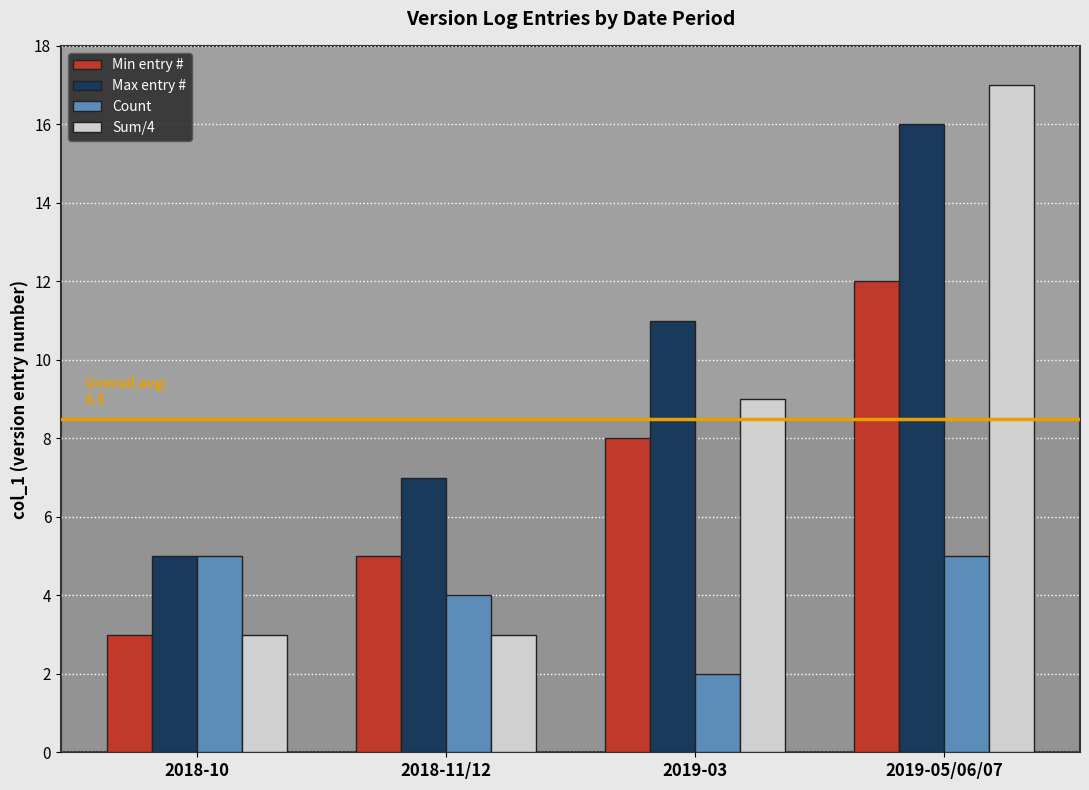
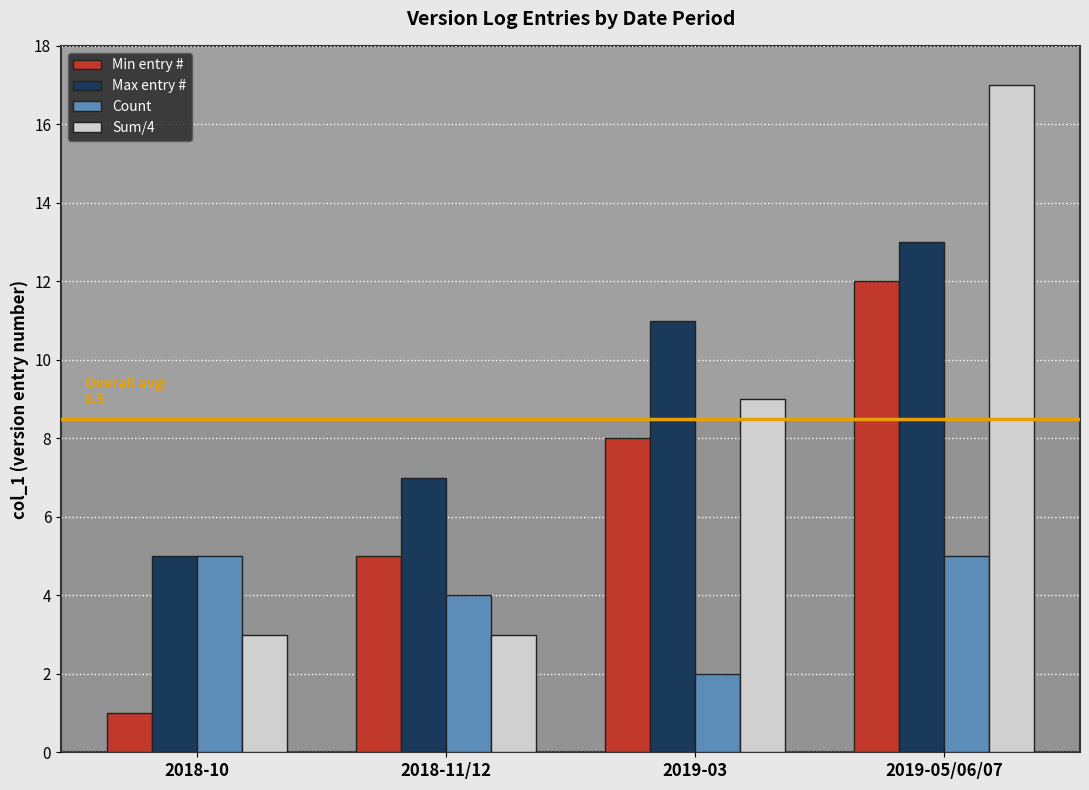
  {
    "Min entry #": {
-     "2018-10": 3,
+     "2018-10": 1,
      "2018-11/12": 5,
      "2019-03": 8,
      "2019-05/06/07": 12
    },
    "Max entry #": {
      "2018-10": 5,
      "2018-11/12": 7,
      "2019-03": 11,
-     "2019-05/06/07": 16
+     "2019-05/06/07": 13
    },
    "Count": {
      "2018-10": 5,
      "2018-11/12": 4,
      "2019-03": 2,
      "2019-05/06/07": 5
    },
    "Sum/4": {
      "2018-10": 3,
      "2018-11/12": 3,
      "2019-03": 9,
      "2019-05/06/07": 17
    }
  }
